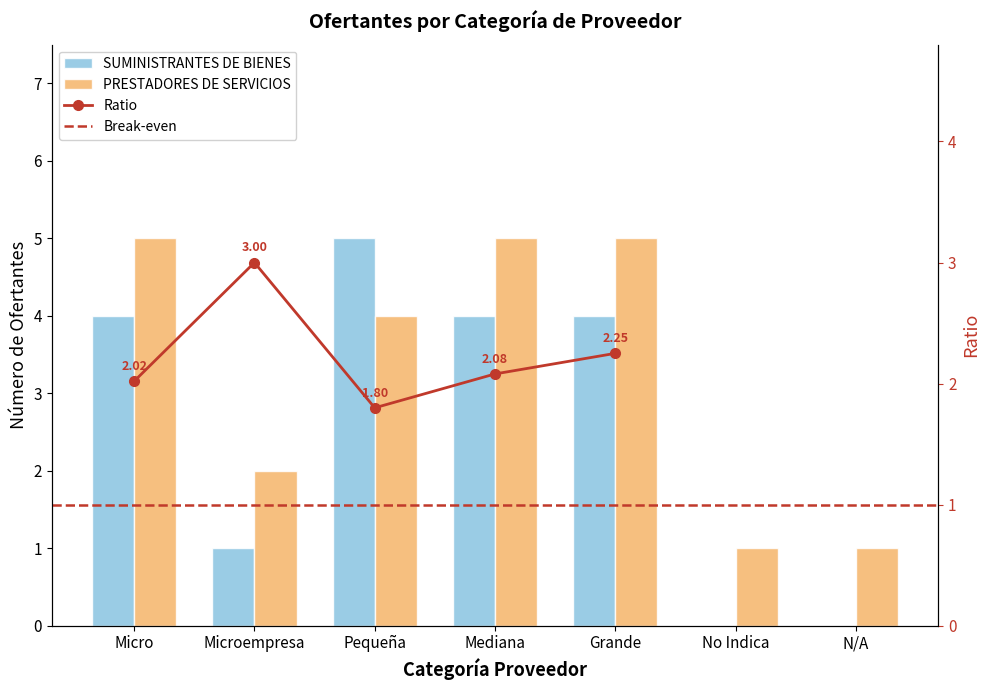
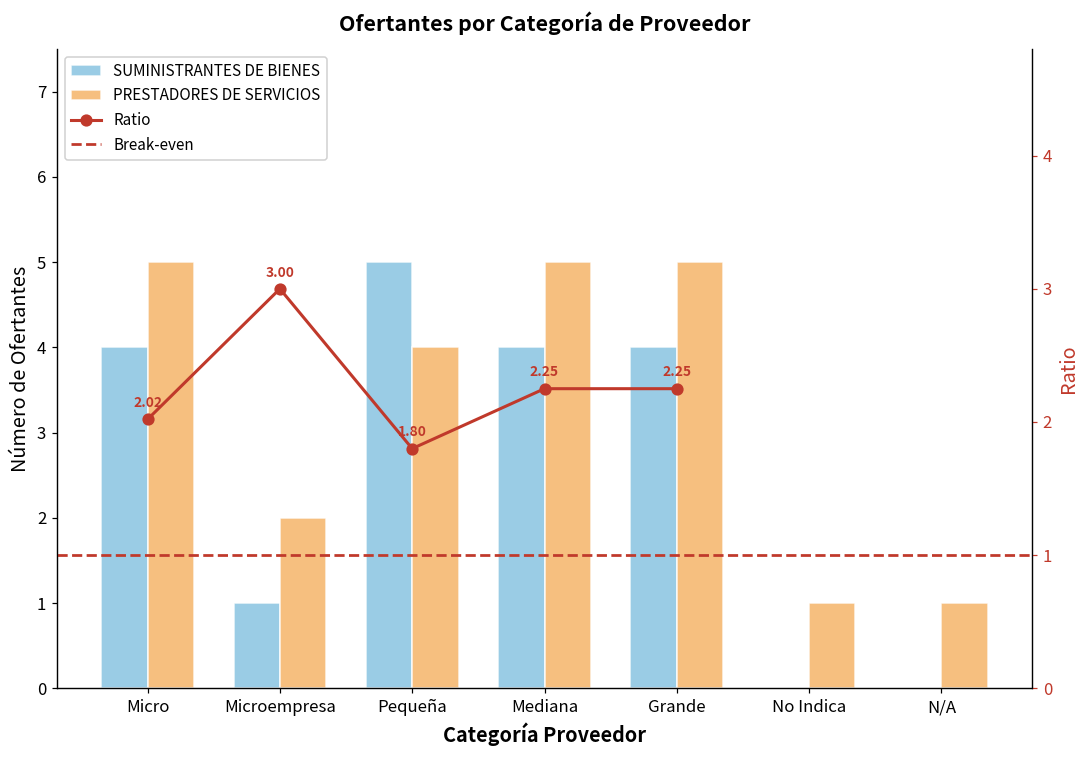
  {
    "Break-even": {
      "Micro": 2.02,
      "Microempresa": 3.00,
      "Pequeña": 1.80,
-     "Mediana": 2.08,
+     "Mediana": 2.25,
      "Grande": 2.25
    }
  }
